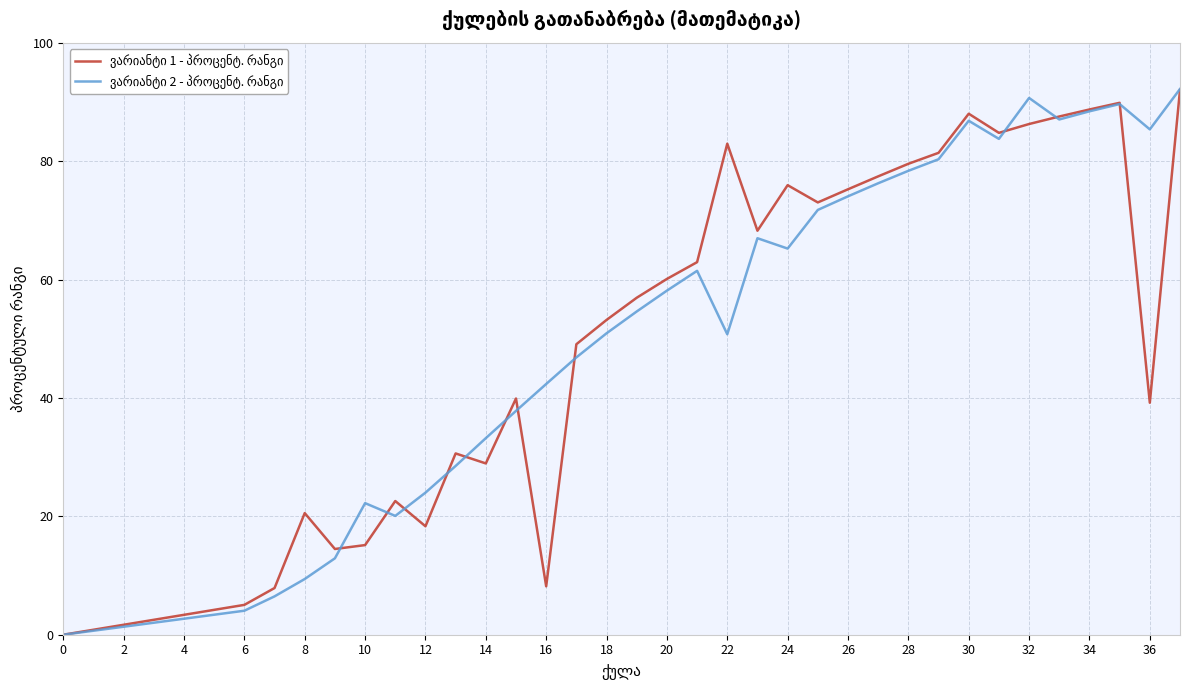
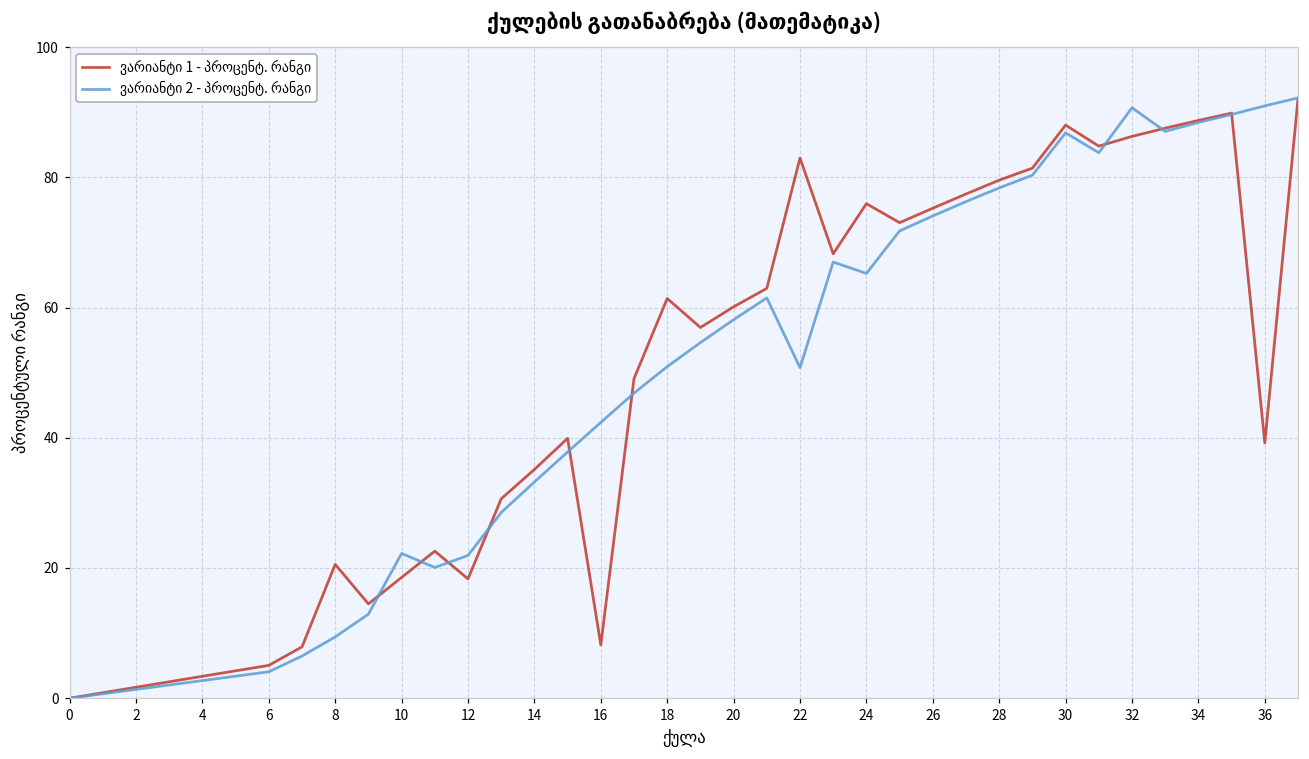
  {
    "ვარიანტი 1 - პროცენტ. რანგი": {
      "4": 3,
      "6": 5,
      "8": 21,
-     "10": 15,
+     "10": 19,
      "12": 18,
-     "14": 29,
+     "14": 35,
      "16": 8,
-     "18": 53,
+     "18": 61,
      "20": 60,
      "22": 83,
      "24": 76,
      "26": 75,
      "28": 80,
      "30": 88,
      "32": 86,
      "36": 39
    },
    "ვარიანტი 2 - პროცენტ. რანგი": {
      "4": 3,
      "6": 4,
      "8": 9,
      "10": 22,
-     "12": 24,
+     "12": 22,
      "14": 33,
      "16": 42,
      "18": 51,
      "20": 58,
      "22": 51,
      "24": 65,
      "26": 74,
      "28": 78,
      "30": 87,
      "32": 91,
-     "36": 85
+     "36": 91
    }
  }
